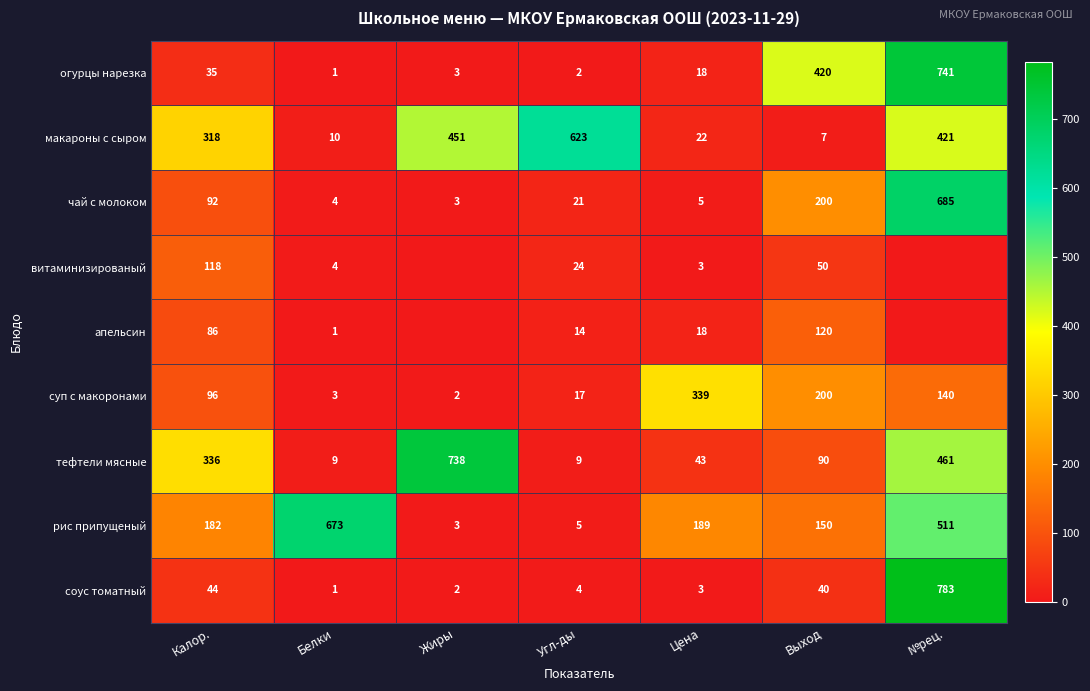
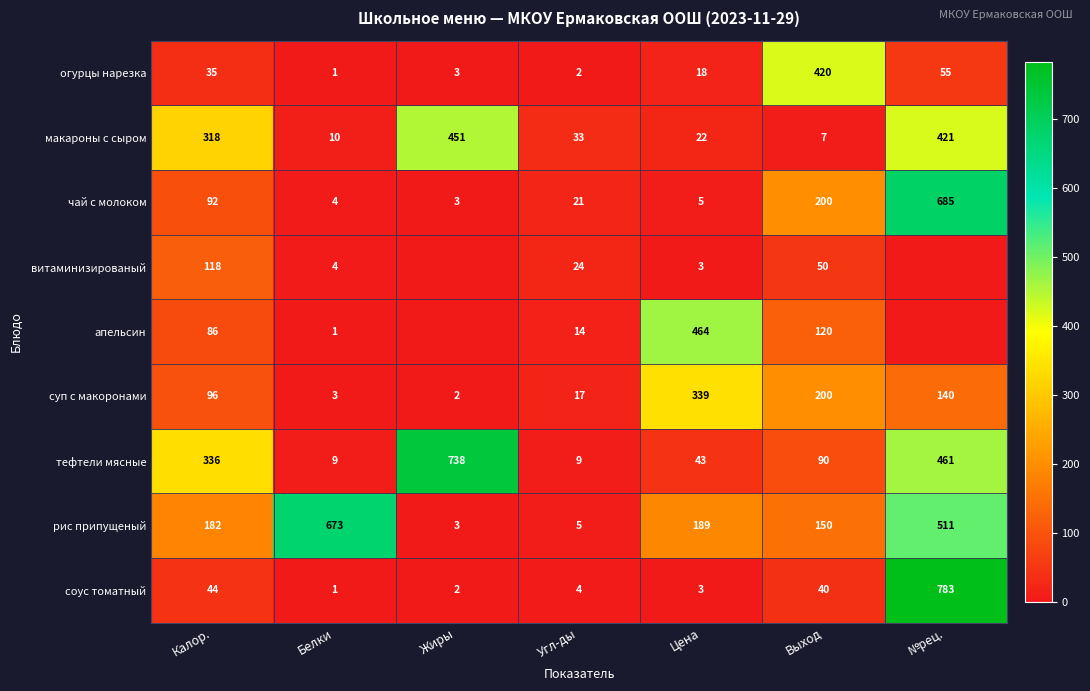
  {
    "огурцы нарезка": {
      "Калор.": 35,
      "Белки": 1,
      "Жиры": 3,
      "Угл-ды": 2,
      "Цена": 18,
      "Выход": 420,
-     "№рец.": 741
+     "№рец.": 55
    },
    "макароны с сыром": {
      "Калор.": 318,
      "Белки": 10,
      "Жиры": 451,
-     "Угл-ды": 623,
+     "Угл-ды": 33,
      "Цена": 22,
      "Выход": 7,
      "№рец.": 421
    },
    "чай с молоком": {
      "Калор.": 92,
      "Белки": 4,
      "Жиры": 3,
      "Угл-ды": 21,
      "Цена": 5,
      "Выход": 200,
      "№рец.": 685
    },
    "витаминизированый": {
      "Калор.": 118,
      "Белки": 4,
      "Угл-ды": 24,
      "Цена": 3,
      "Выход": 50
    },
    "апельсин": {
      "Калор.": 86,
      "Белки": 1,
      "Угл-ды": 14,
-     "Цена": 18,
+     "Цена": 464,
      "Выход": 120
    },
    "суп с макоронами": {
      "Калор.": 96,
      "Белки": 3,
      "Жиры": 2,
      "Угл-ды": 17,
      "Цена": 339,
      "Выход": 200,
      "№рец.": 140
    },
    "тефтели мясные": {
      "Калор.": 336,
      "Белки": 9,
      "Жиры": 738,
      "Угл-ды": 9,
      "Цена": 43,
      "Выход": 90,
      "№рец.": 461
    },
    "рис припущеный": {
      "Калор.": 182,
      "Белки": 673,
      "Жиры": 3,
      "Угл-ды": 5,
      "Цена": 189,
      "Выход": 150,
      "№рец.": 511
    },
    "соус томатный": {
      "Калор.": 44,
      "Белки": 1,
      "Жиры": 2,
      "Угл-ды": 4,
      "Цена": 3,
      "Выход": 40,
      "№рец.": 783
    }
  }
